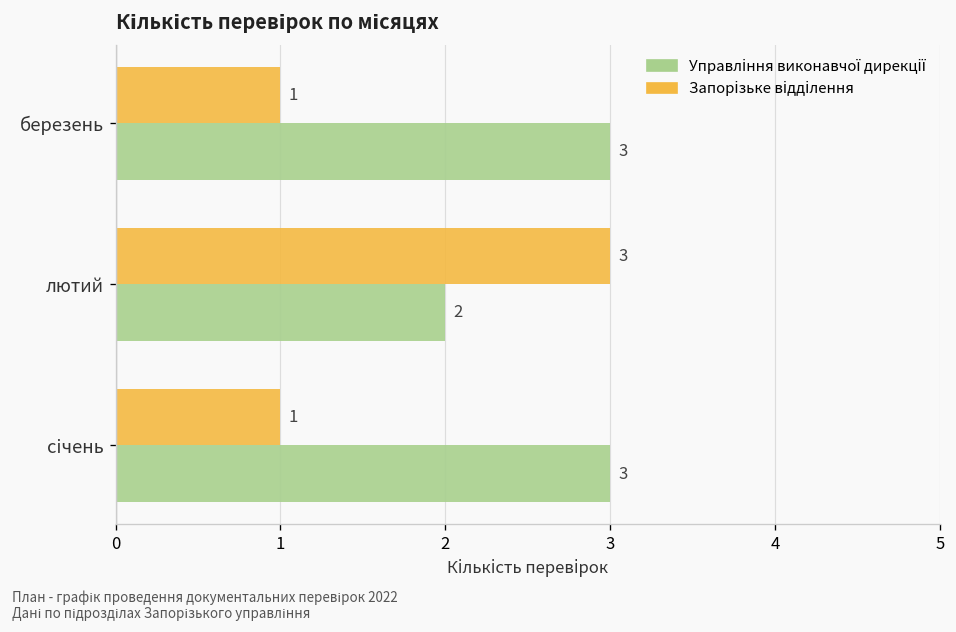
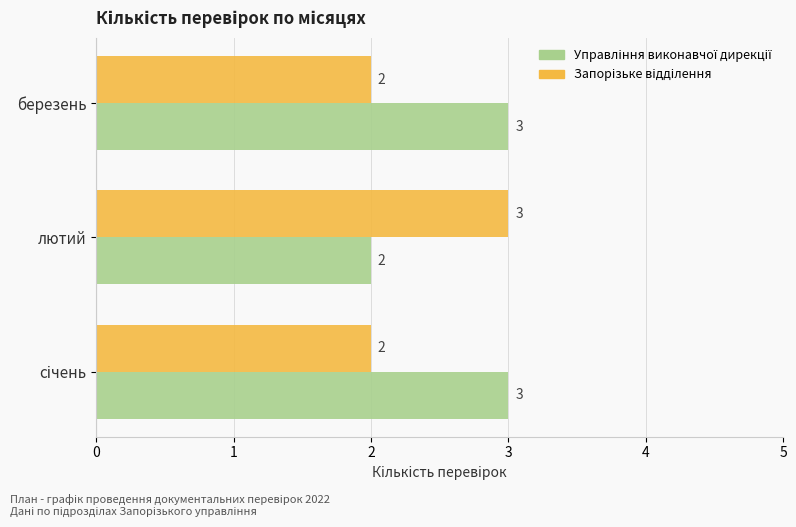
  {
    "Управління виконавчої дирекції": {
      "березень": 3,
      "лютий": 2,
      "січень": 3
    },
    "Запорізьке відділення": {
-     "березень": 1,
+     "березень": 2,
      "лютий": 3,
-     "січень": 1
+     "січень": 2
    }
  }
